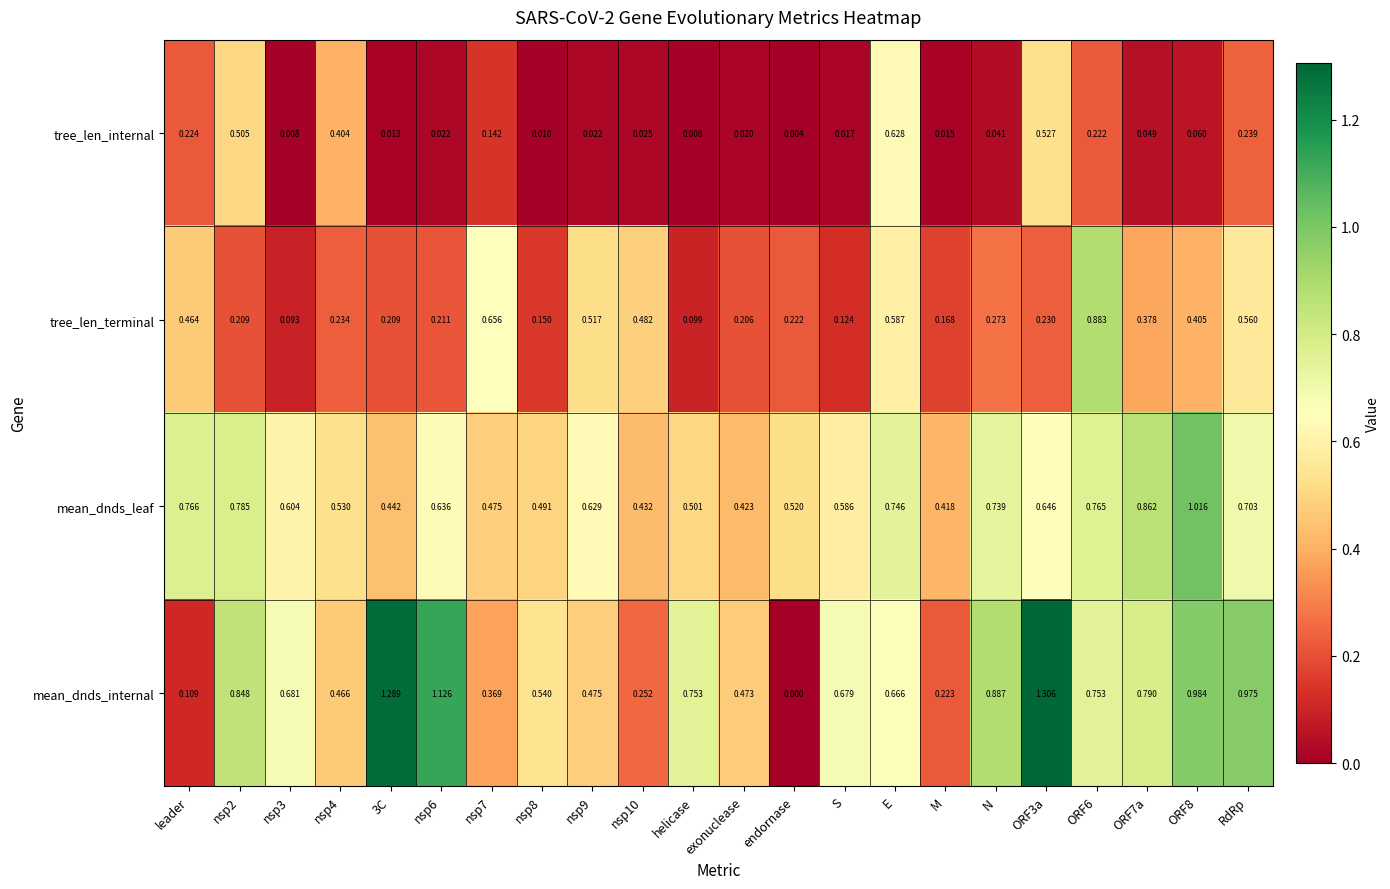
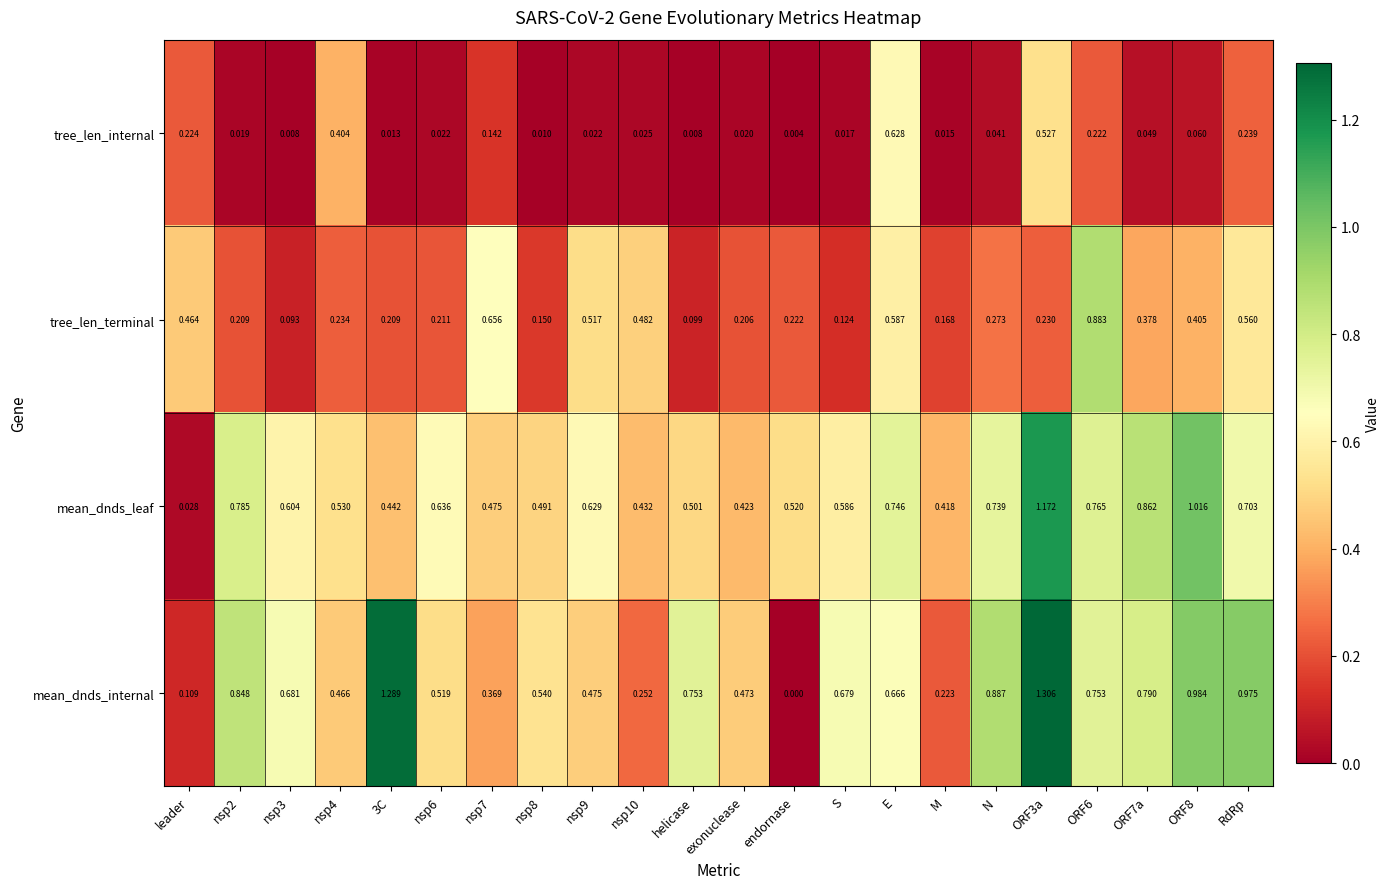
  {
    "tree_len_internal": {
      "leader": 0.224,
-     "nsp2": 0.505,
+     "nsp2": 0.019,
      "nsp3": 0.008,
      "nsp4": 0.404,
      "3C": 0.013,
      "nsp6": 0.022,
      "nsp7": 0.142,
      "nsp8": 0.010,
      "nsp9": 0.022,
      "nsp10": 0.025,
      "helicase": 0.008,
      "exonuclease": 0.020,
      "endornase": 0.004,
      "S": 0.017,
      "E": 0.628,
      "M": 0.015,
      "N": 0.041,
      "ORF3a": 0.527,
      "ORF6": 0.222,
      "ORF7a": 0.049,
      "ORF8": 0.060,
      "RdRp": 0.239
    },
    "tree_len_terminal": {
      "leader": 0.464,
      "nsp2": 0.209,
      "nsp3": 0.093,
      "nsp4": 0.234,
      "3C": 0.209,
      "nsp6": 0.211,
      "nsp7": 0.656,
      "nsp8": 0.150,
      "nsp9": 0.517,
      "nsp10": 0.482,
      "helicase": 0.099,
      "exonuclease": 0.206,
      "endornase": 0.222,
      "S": 0.124,
      "E": 0.587,
      "M": 0.168,
      "N": 0.273,
      "ORF3a": 0.230,
      "ORF6": 0.883,
      "ORF7a": 0.378,
      "ORF8": 0.405,
      "RdRp": 0.560
    },
    "mean_dnds_leaf": {
-     "leader": 0.766,
+     "leader": 0.028,
      "nsp2": 0.785,
      "nsp3": 0.604,
      "nsp4": 0.530,
      "3C": 0.442,
      "nsp6": 0.636,
      "nsp7": 0.475,
      "nsp8": 0.491,
      "nsp9": 0.629,
      "nsp10": 0.432,
      "helicase": 0.501,
      "exonuclease": 0.423,
      "endornase": 0.520,
      "S": 0.586,
      "E": 0.746,
      "M": 0.418,
      "N": 0.739,
-     "ORF3a": 0.646,
+     "ORF3a": 1.172,
      "ORF6": 0.765,
      "ORF7a": 0.862,
      "ORF8": 1.016,
      "RdRp": 0.703
    },
    "mean_dnds_internal": {
      "leader": 0.109,
      "nsp2": 0.848,
      "nsp3": 0.681,
      "nsp4": 0.466,
      "3C": 1.289,
-     "nsp6": 1.126,
+     "nsp6": 0.519,
      "nsp7": 0.369,
      "nsp8": 0.540,
      "nsp9": 0.475,
      "nsp10": 0.252,
      "helicase": 0.753,
      "exonuclease": 0.473,
      "endornase": 0.000,
      "S": 0.679,
      "E": 0.666,
      "M": 0.223,
      "N": 0.887,
      "ORF3a": 1.306,
      "ORF6": 0.753,
      "ORF7a": 0.790,
      "ORF8": 0.984,
      "RdRp": 0.975
    }
  }
